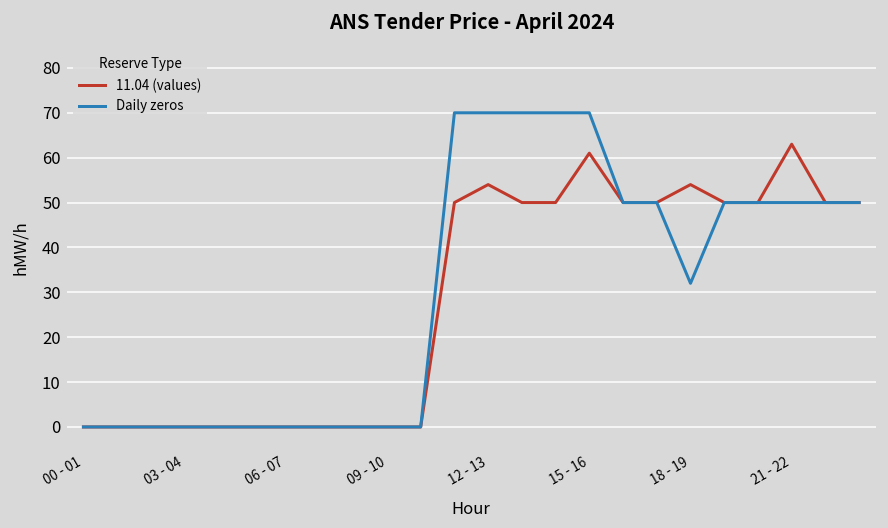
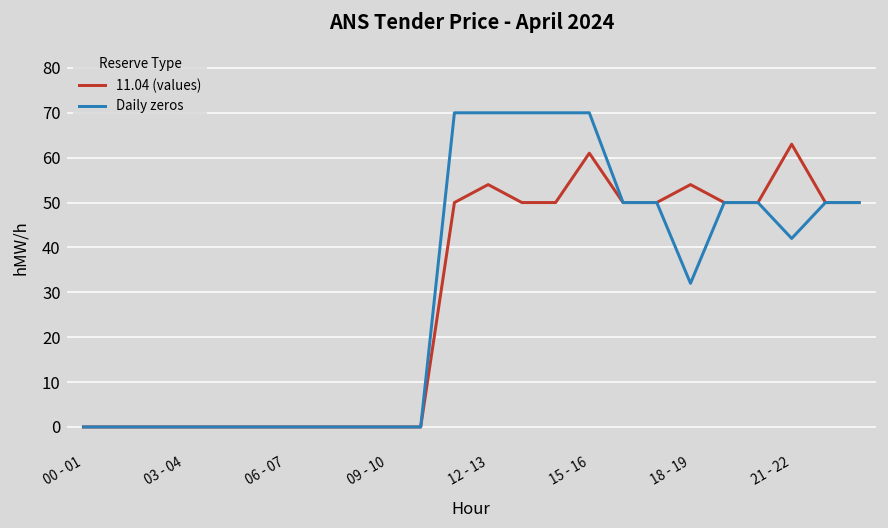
  {
    "11.04 (values)": {
      "12 - 13": 54,
      "15 - 16": 61,
      "18 - 19": 54,
      "21 - 22": 63
    },
    "Daily zeros": {
      "12 - 13": 70,
      "15 - 16": 70,
      "18 - 19": 32,
-     "21 - 22": 50
+     "21 - 22": 42
    }
  }
